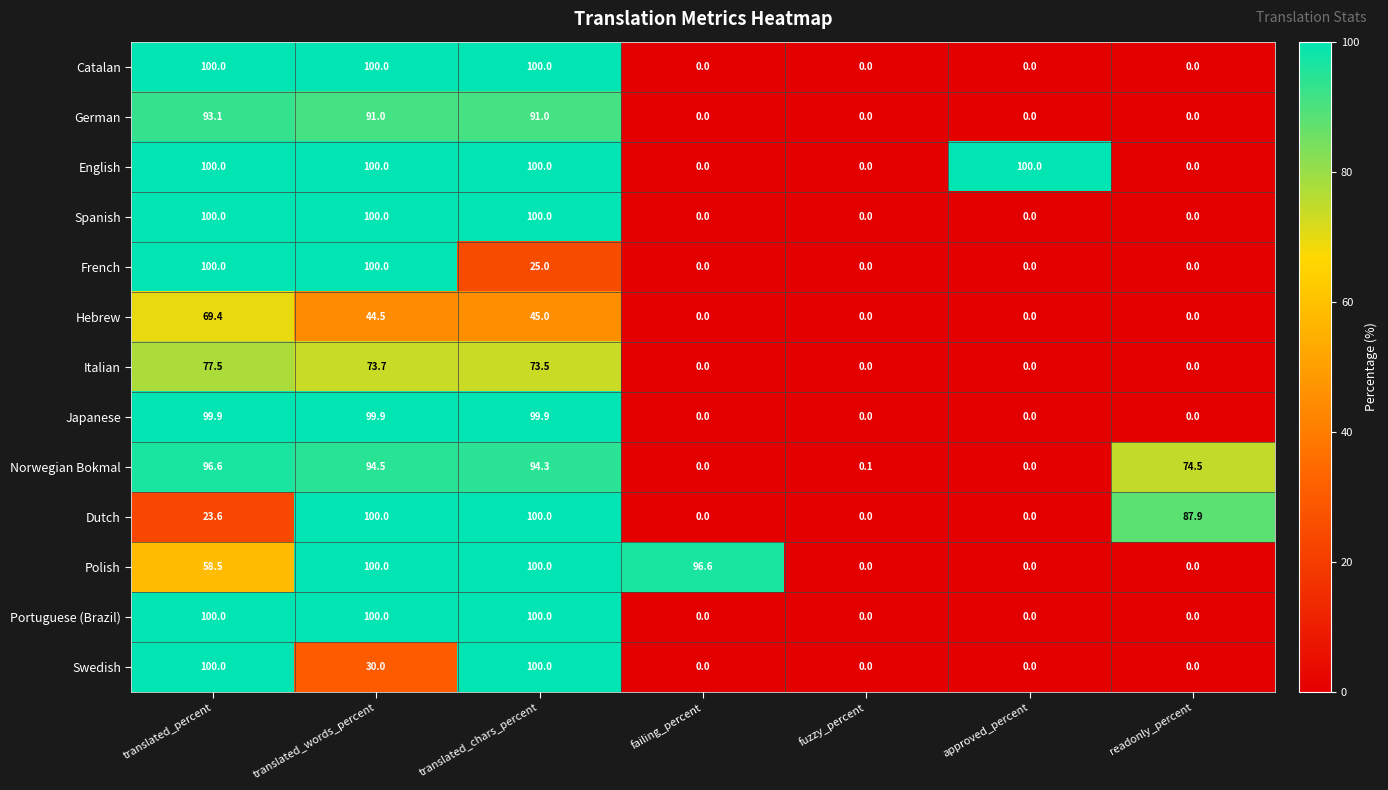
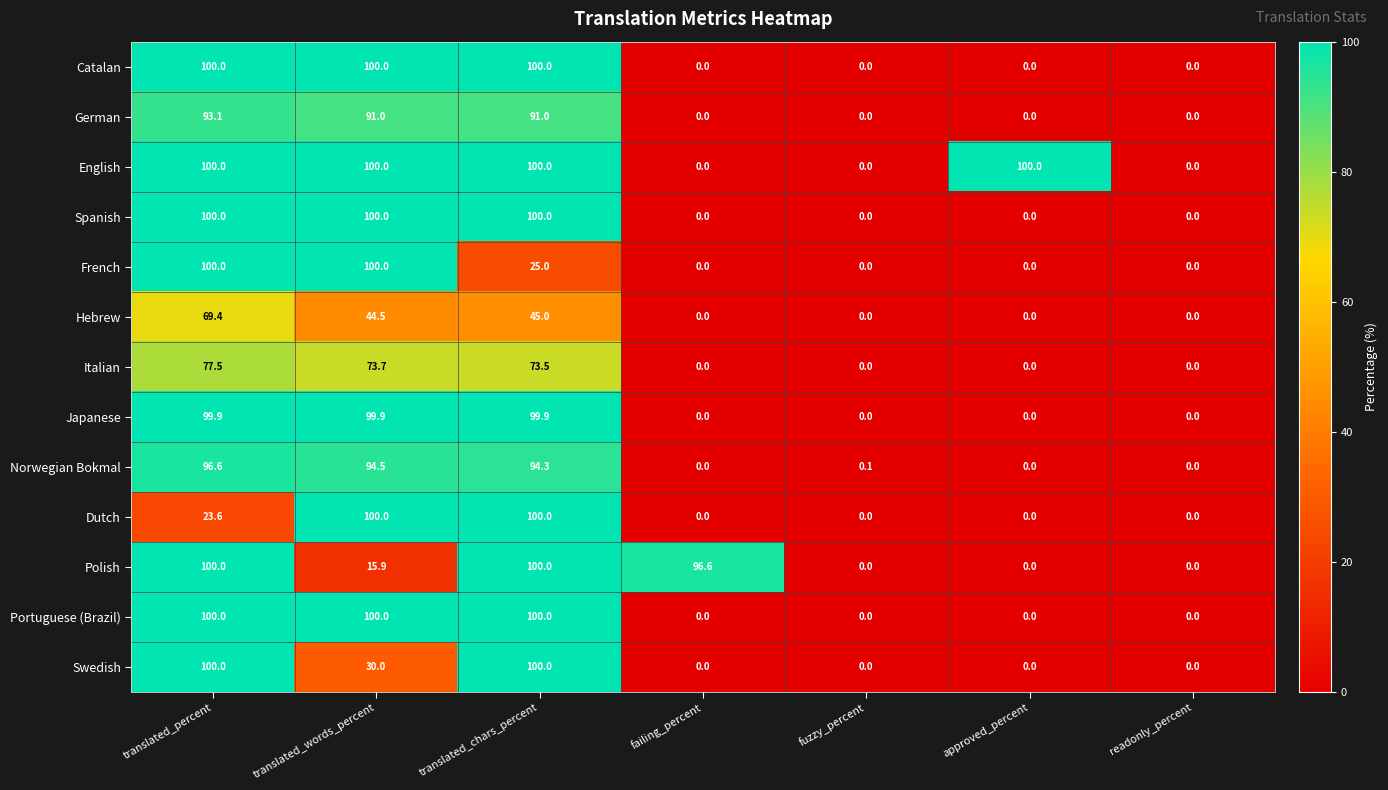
  {
    "Catalan": {
      "translated_percent": 100.0,
      "translated_words_percent": 100.0,
      "translated_chars_percent": 100.0,
      "failing_percent": 0.0,
      "fuzzy_percent": 0.0,
      "approved_percent": 0.0,
      "readonly_percent": 0.0
    },
    "German": {
      "translated_percent": 93.1,
      "translated_words_percent": 91.0,
      "translated_chars_percent": 91.0,
      "failing_percent": 0.0,
      "fuzzy_percent": 0.0,
      "approved_percent": 0.0,
      "readonly_percent": 0.0
    },
    "English": {
      "translated_percent": 100.0,
      "translated_words_percent": 100.0,
      "translated_chars_percent": 100.0,
      "failing_percent": 0.0,
      "fuzzy_percent": 0.0,
      "approved_percent": 100.0,
      "readonly_percent": 0.0
    },
    "Spanish": {
      "translated_percent": 100.0,
      "translated_words_percent": 100.0,
      "translated_chars_percent": 100.0,
      "failing_percent": 0.0,
      "fuzzy_percent": 0.0,
      "approved_percent": 0.0,
      "readonly_percent": 0.0
    },
    "French": {
      "translated_percent": 100.0,
      "translated_words_percent": 100.0,
      "translated_chars_percent": 25.0,
      "failing_percent": 0.0,
      "fuzzy_percent": 0.0,
      "approved_percent": 0.0,
      "readonly_percent": 0.0
    },
    "Hebrew": {
      "translated_percent": 69.4,
      "translated_words_percent": 44.5,
      "translated_chars_percent": 45.0,
      "failing_percent": 0.0,
      "fuzzy_percent": 0.0,
      "approved_percent": 0.0,
      "readonly_percent": 0.0
    },
    "Italian": {
      "translated_percent": 77.5,
      "translated_words_percent": 73.7,
      "translated_chars_percent": 73.5,
      "failing_percent": 0.0,
      "fuzzy_percent": 0.0,
      "approved_percent": 0.0,
      "readonly_percent": 0.0
    },
    "Japanese": {
      "translated_percent": 99.9,
      "translated_words_percent": 99.9,
      "translated_chars_percent": 99.9,
      "failing_percent": 0.0,
      "fuzzy_percent": 0.0,
      "approved_percent": 0.0,
      "readonly_percent": 0.0
    },
    "Norwegian Bokmal": {
      "translated_percent": 96.6,
      "translated_words_percent": 94.5,
      "translated_chars_percent": 94.3,
      "failing_percent": 0.0,
      "fuzzy_percent": 0.1,
      "approved_percent": 0.0,
-     "readonly_percent": 74.5
+     "readonly_percent": 0.0
    },
    "Dutch": {
      "translated_percent": 23.6,
      "translated_words_percent": 100.0,
      "translated_chars_percent": 100.0,
      "failing_percent": 0.0,
      "fuzzy_percent": 0.0,
      "approved_percent": 0.0,
-     "readonly_percent": 87.9
+     "readonly_percent": 0.0
    },
    "Polish": {
-     "translated_percent": 58.5,
-     "translated_words_percent": 100.0,
+     "translated_percent": 100.0,
+     "translated_words_percent": 15.9,
      "translated_chars_percent": 100.0,
      "failing_percent": 96.6,
      "fuzzy_percent": 0.0,
      "approved_percent": 0.0,
      "readonly_percent": 0.0
    },
    "Portuguese (Brazil)": {
      "translated_percent": 100.0,
      "translated_words_percent": 100.0,
      "translated_chars_percent": 100.0,
      "failing_percent": 0.0,
      "fuzzy_percent": 0.0,
      "approved_percent": 0.0,
      "readonly_percent": 0.0
    },
    "Swedish": {
      "translated_percent": 100.0,
      "translated_words_percent": 30.0,
      "translated_chars_percent": 100.0,
      "failing_percent": 0.0,
      "fuzzy_percent": 0.0,
      "approved_percent": 0.0,
      "readonly_percent": 0.0
    }
  }
